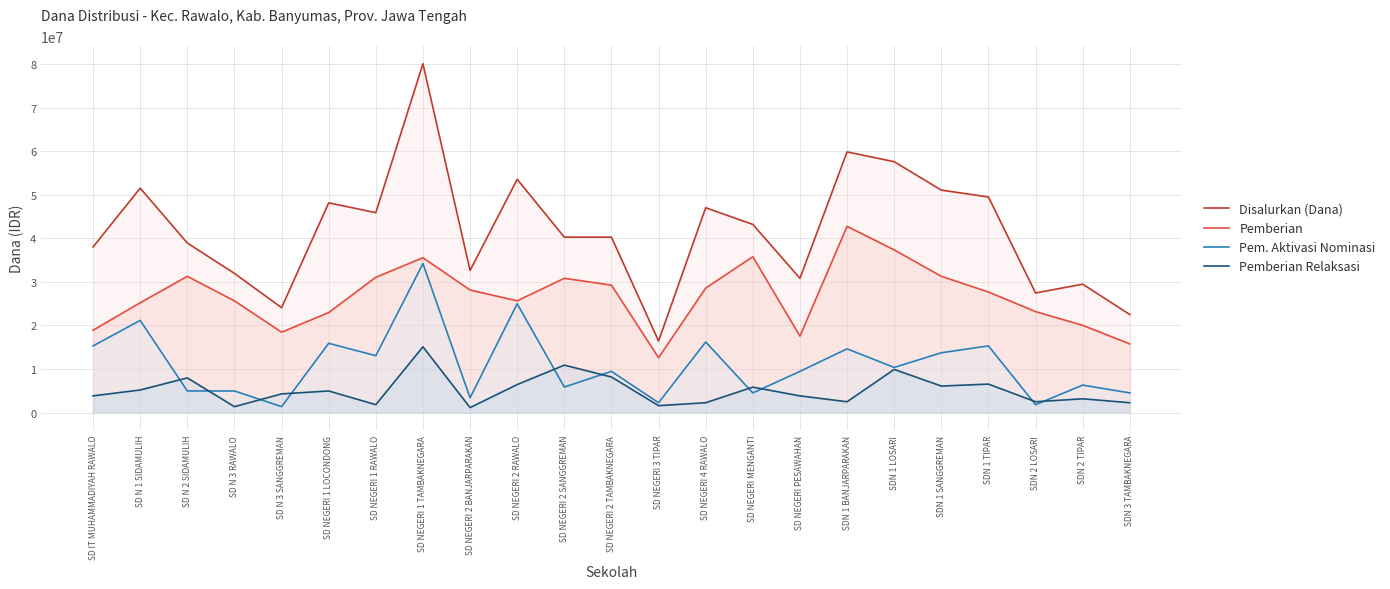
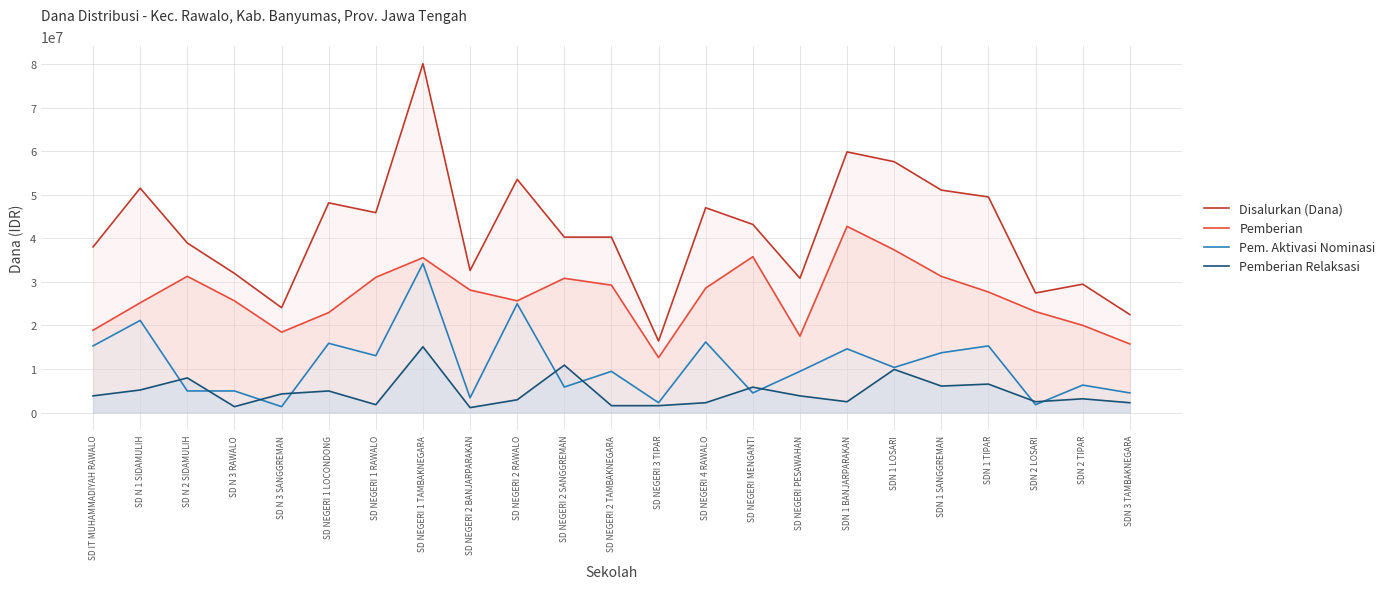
  {
    "Pem. Aktivasi Nominasi": {
      "SD IT MUHAMMADIYAH RAWALO": 15000000,
      "SD N 1 SIDAMULIH": 21000000,
      "SD N 2 SIDAMULIH": 5000000,
      "SD N 3 RAWALO": 5000000,
      "SD N 3 SANGGREMAN": 1000000,
      "SD NEGERI 1 LOCONDONG": 16000000,
      "SD NEGERI 1 RAWALO": 13000000,
      "SD NEGERI 1 TAMBAKNEGARA": 34000000,
      "SD NEGERI 2 BANJARPARAKAN": 3000000,
      "SD NEGERI 2 RAWALO": 25000000,
      "SD NEGERI 2 SANGGREMAN": 6000000,
      "SD NEGERI 2 TAMBAKNEGARA": 9000000,
      "SD NEGERI 3 TIPAR": 2000000,
      "SD NEGERI 4 RAWALO": 16000000,
      "SD NEGERI MENGANTI": 5000000,
      "SD NEGERI PESAWAHAN": 9000000,
      "SDN 1 BANJARPARAKAN": 15000000,
      "SDN 1 SANGGREMAN": 14000000,
      "SDN 1 TIPAR": 15000000,
      "SDN 2 LOSARI": 2000000,
      "SDN 2 TIPAR": 6000000,
      "SDN 3 TAMBAKNEGARA": 5000000
    },
    "Pemberian Relaksasi": {
      "SD IT MUHAMMADIYAH RAWALO": 4000000,
      "SD N 1 SIDAMULIH": 5000000,
      "SD N 2 SIDAMULIH": 8000000,
      "SD N 3 RAWALO": 1000000,
      "SD N 3 SANGGREMAN": 4000000,
      "SD NEGERI 1 LOCONDONG": 5000000,
      "SD NEGERI 1 RAWALO": 2000000,
      "SD NEGERI 1 TAMBAKNEGARA": 15000000,
      "SD NEGERI 2 BANJARPARAKAN": 1000000,
-     "SD NEGERI 2 RAWALO": 6000000,
+     "SD NEGERI 2 RAWALO": 3000000,
      "SD NEGERI 2 SANGGREMAN": 11000000,
-     "SD NEGERI 2 TAMBAKNEGARA": 8000000,
+     "SD NEGERI 2 TAMBAKNEGARA": 2000000,
      "SD NEGERI 3 TIPAR": 2000000,
      "SD NEGERI 4 RAWALO": 2000000,
      "SD NEGERI MENGANTI": 6000000,
      "SD NEGERI PESAWAHAN": 4000000,
      "SDN 1 BANJARPARAKAN": 2000000,
      "SDN 1 SANGGREMAN": 6000000,
      "SDN 1 TIPAR": 7000000,
      "SDN 2 LOSARI": 2000000,
      "SDN 2 TIPAR": 3000000,
      "SDN 3 TAMBAKNEGARA": 2000000
    }
  }
